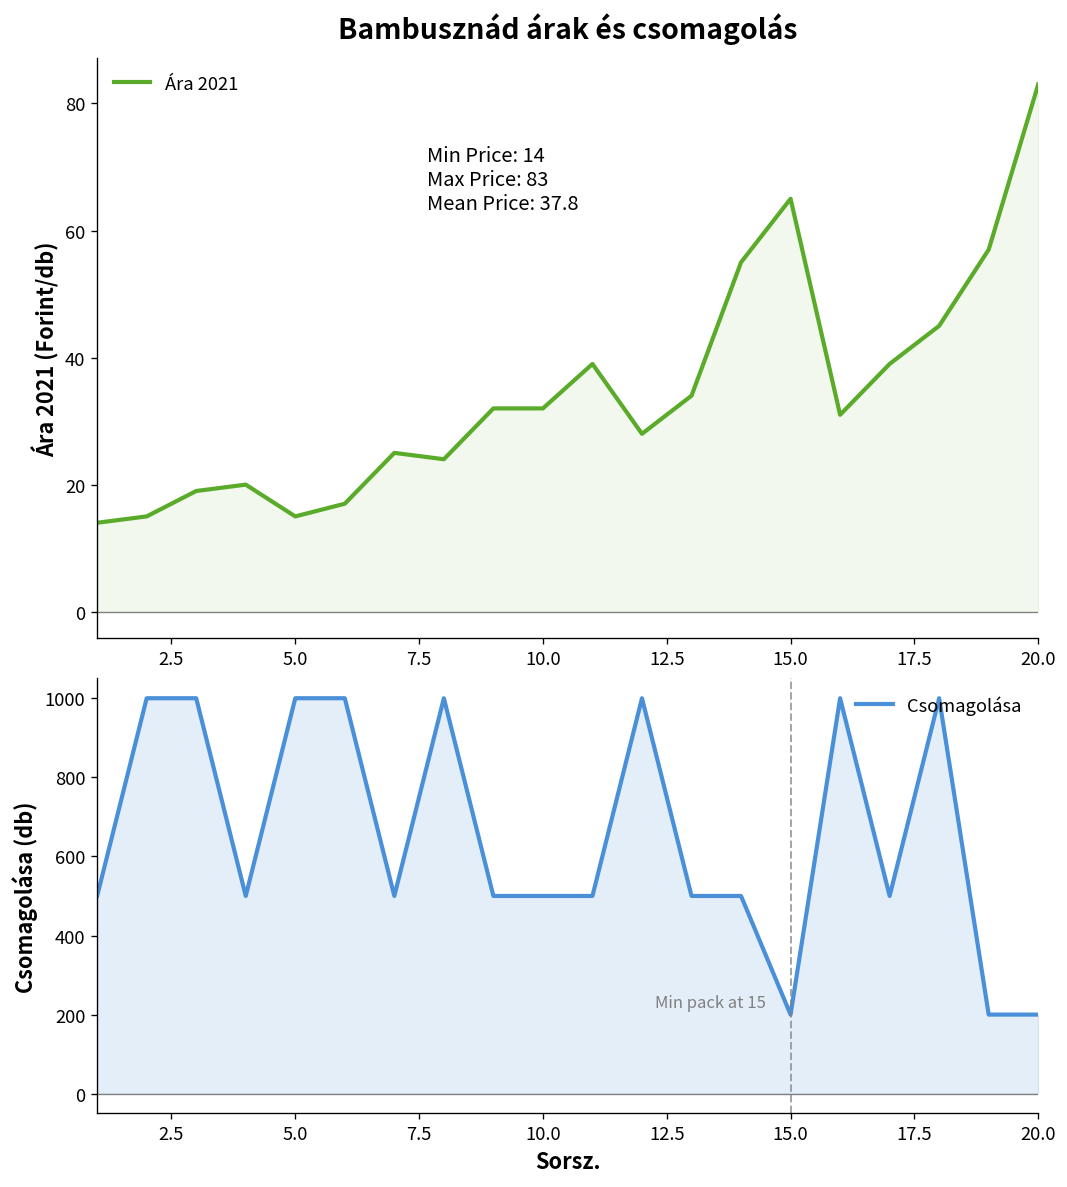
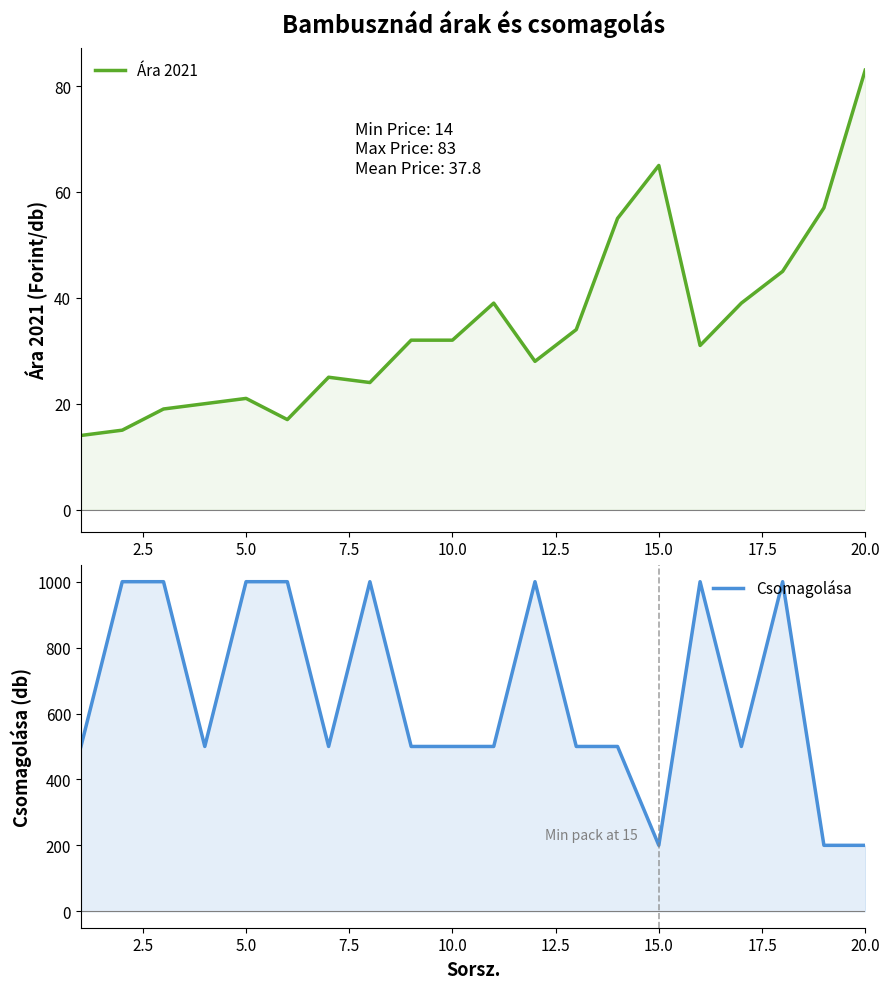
  {
    "Bambusznád árak és csomagolás": {
-     "5.0": 15,
+     "5.0": 21,
      "10.0": 32,
      "15.0": 65,
      "20.0": 83
    }
  }
